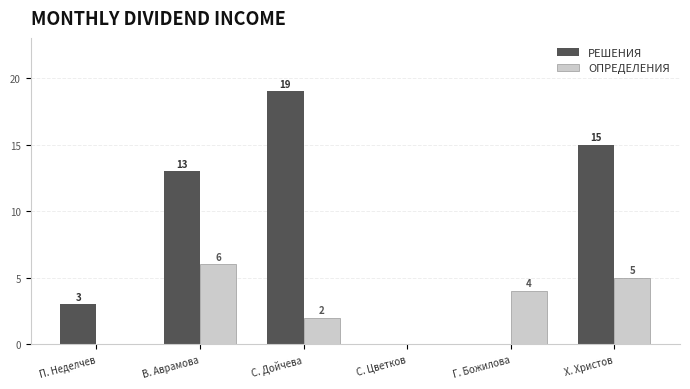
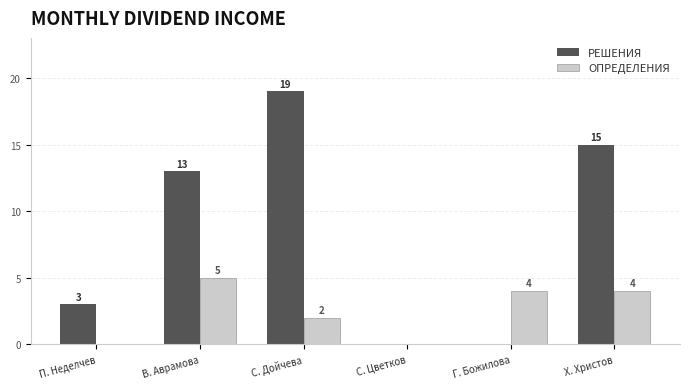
  {
    "РЕШЕНИЯ": {
      "П. Неделчев": 3,
      "В. Аврамова": 13,
      "С. Дойчева": 19,
      "Х. Христов": 15
    },
    "ОПРЕДЕЛЕНИЯ": {
-     "В. Аврамова": 6,
+     "В. Аврамова": 5,
      "С. Дойчева": 2,
      "Г. Божилова": 4,
-     "Х. Христов": 5
+     "Х. Христов": 4
    }
  }
